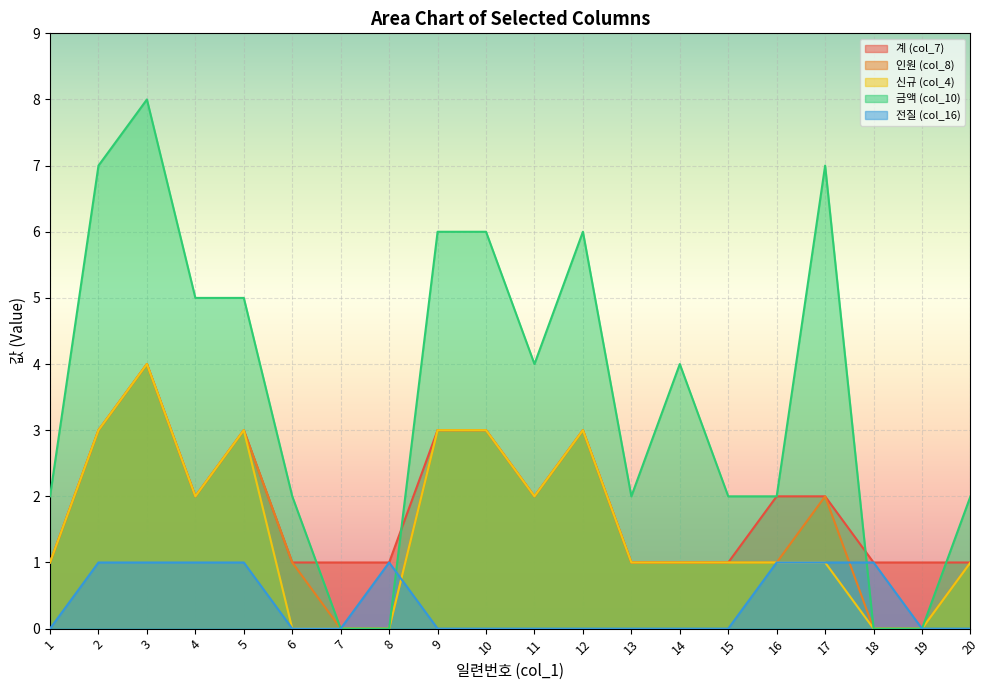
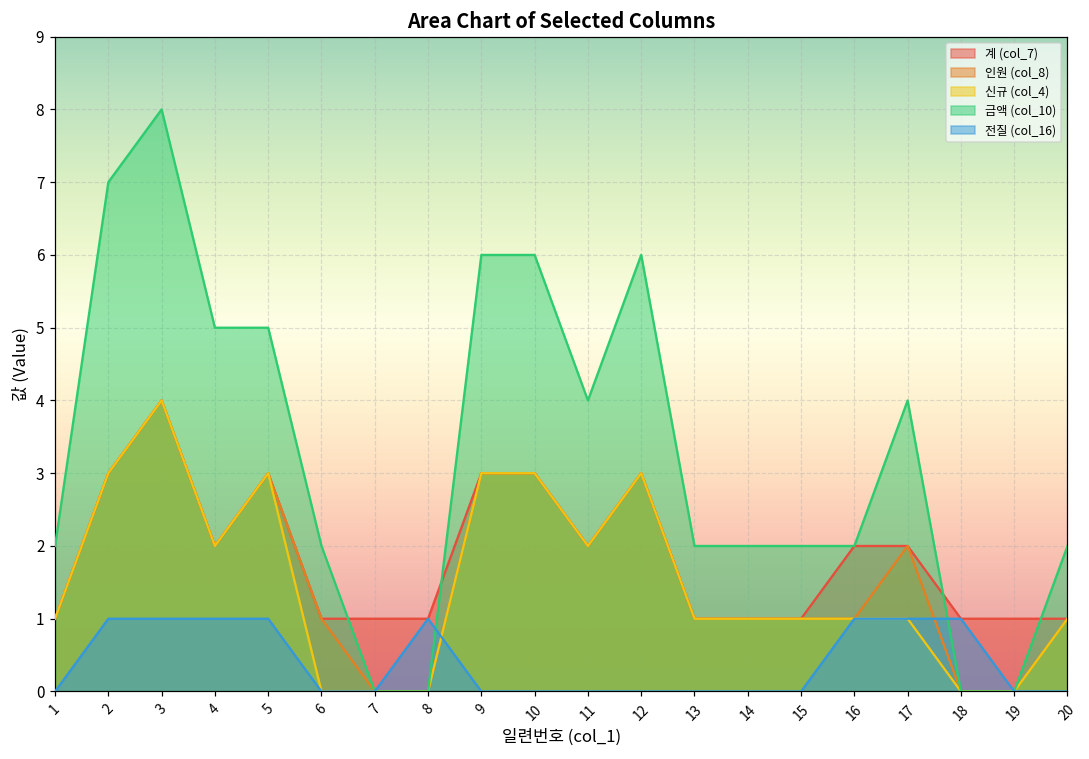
  {
    "금액 (col_10)": {
      "1": 2,
      "2": 7,
      "3": 8,
      "4": 5,
      "5": 5,
      "6": 2,
      "9": 6,
      "10": 6,
      "11": 4,
      "12": 6,
      "13": 2,
-     "14": 4,
+     "14": 2,
      "15": 2,
-     "17": 7,
+     "17": 4,
      "20": 2
    },
    "전질 (col_16)": {
      "1": 0,
      "2": 1,
      "3": 1,
      "4": 1,
      "5": 1,
      "9": 0,
      "10": 0,
      "11": 0,
      "12": 0,
      "13": 0,
      "14": 0,
      "15": 0,
      "20": 0
    }
  }
